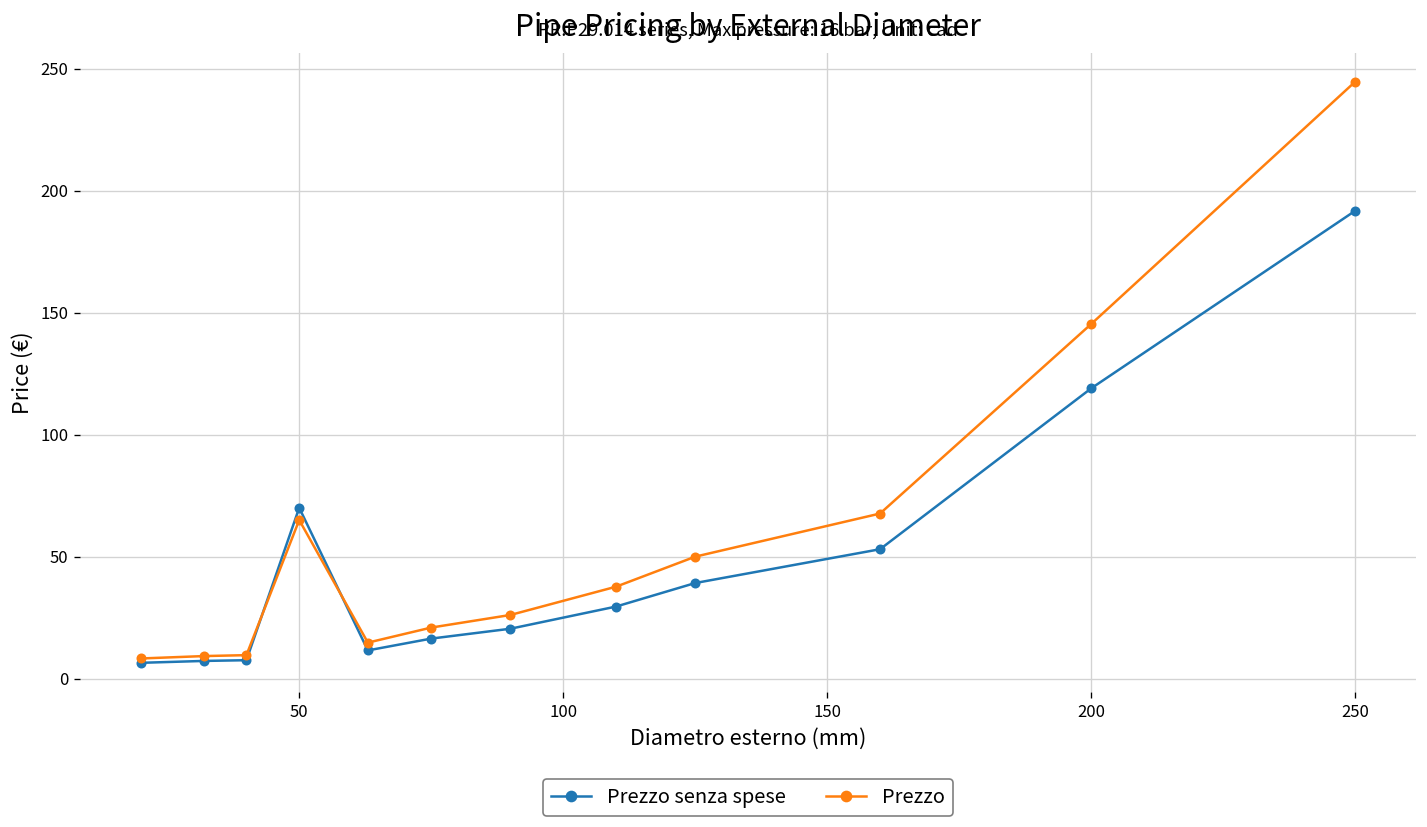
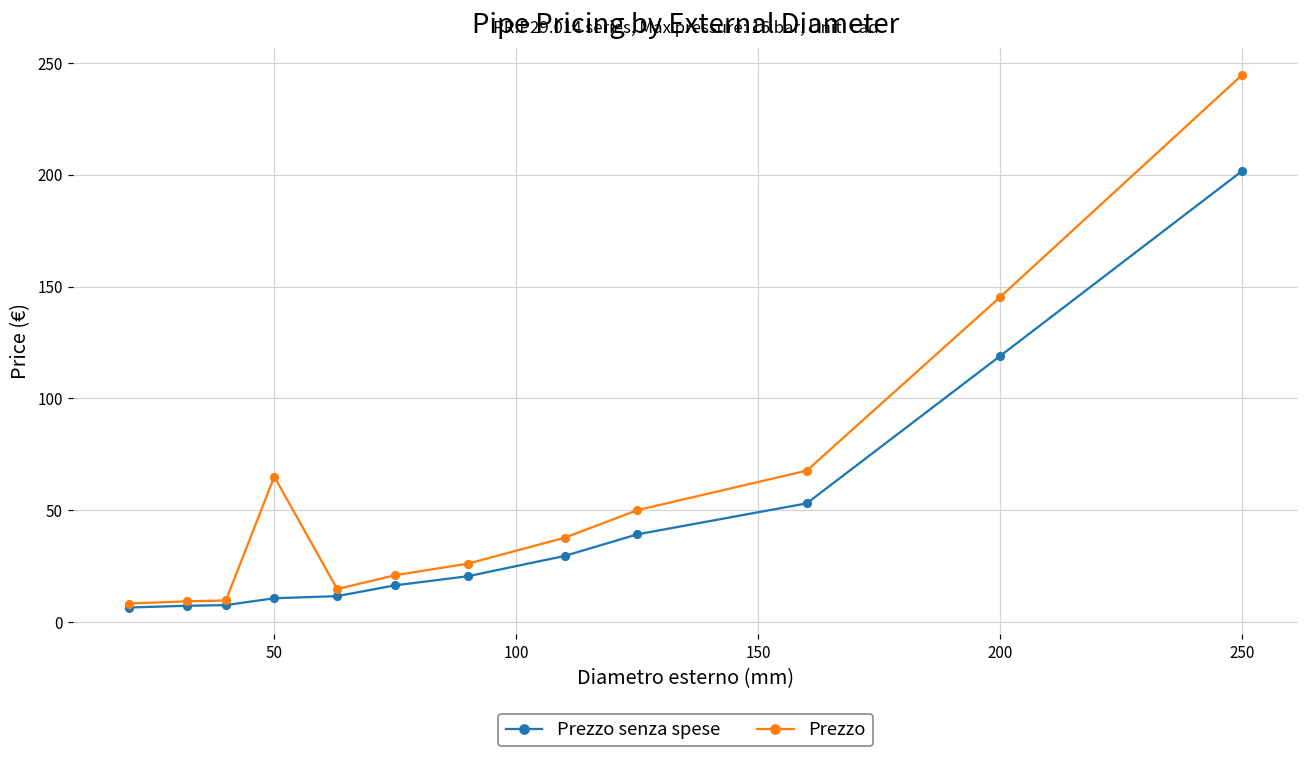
  {
    "Prezzo senza spese": {
-     "50": 70,
+     "50": 11,
      "200": 119,
-     "250": 192
+     "250": 202
    },
    "Prezzo": {
      "50": 65,
      "200": 145,
      "250": 245
    }
  }
